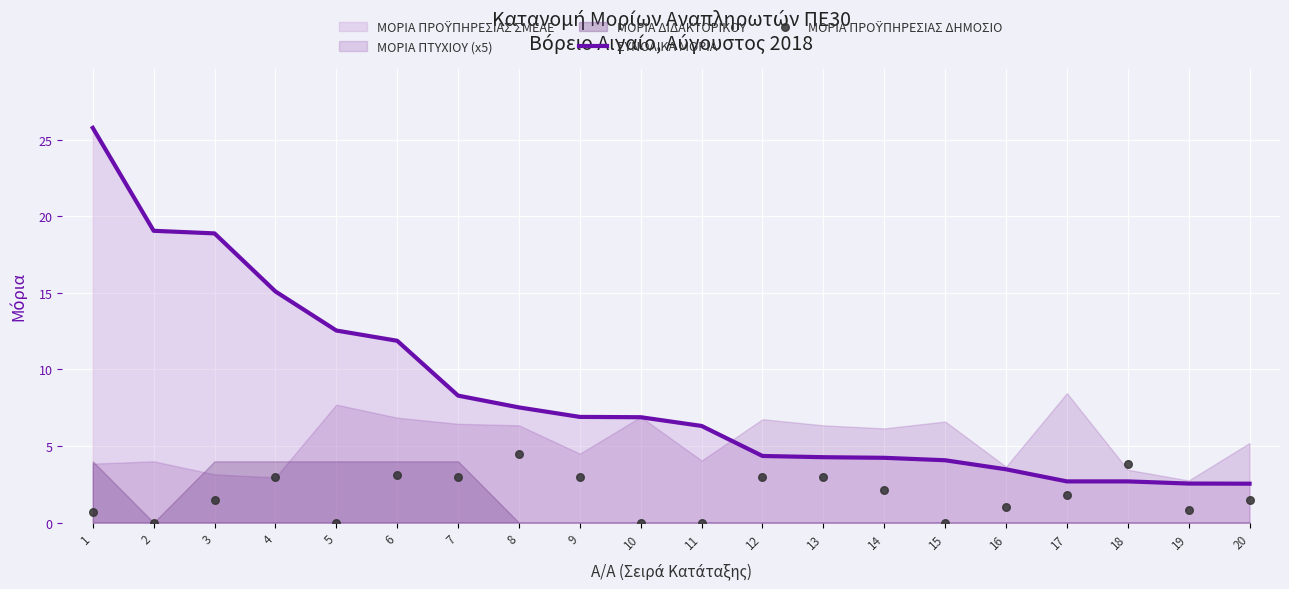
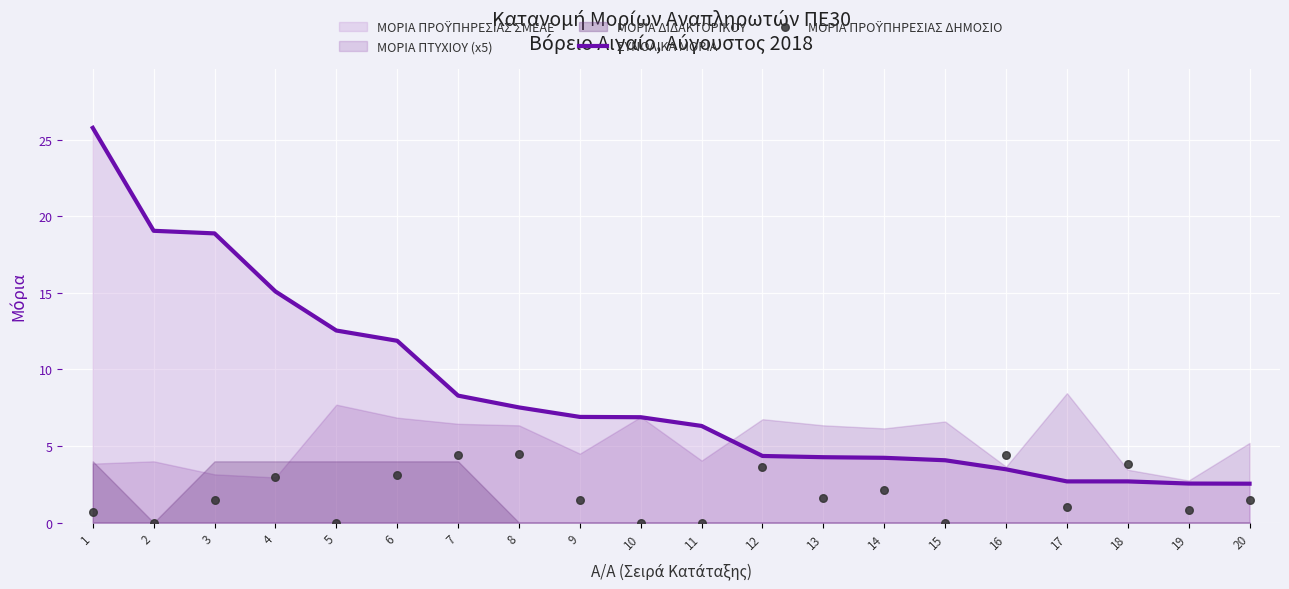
  {
    "ΜΟΡΙΑ ΠΡΟΫΠΗΡΕΣΙΑΣ ΔΗΜΟΣΙΟ": {
-     "7": 3.0,
-     "9": 3.0,
-     "12": 3.0,
-     "13": 3.0,
-     "16": 1.0,
-     "17": 1.8
+     "7": 4.4,
+     "9": 1.5,
+     "12": 3.6,
+     "13": 1.6,
+     "16": 4.4,
+     "17": 1.0
    }
  }
